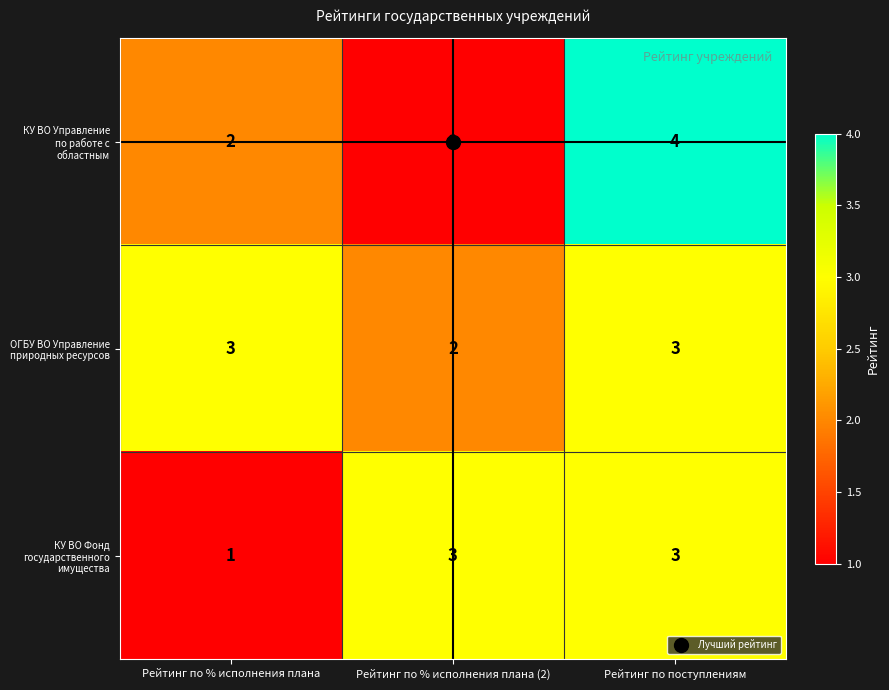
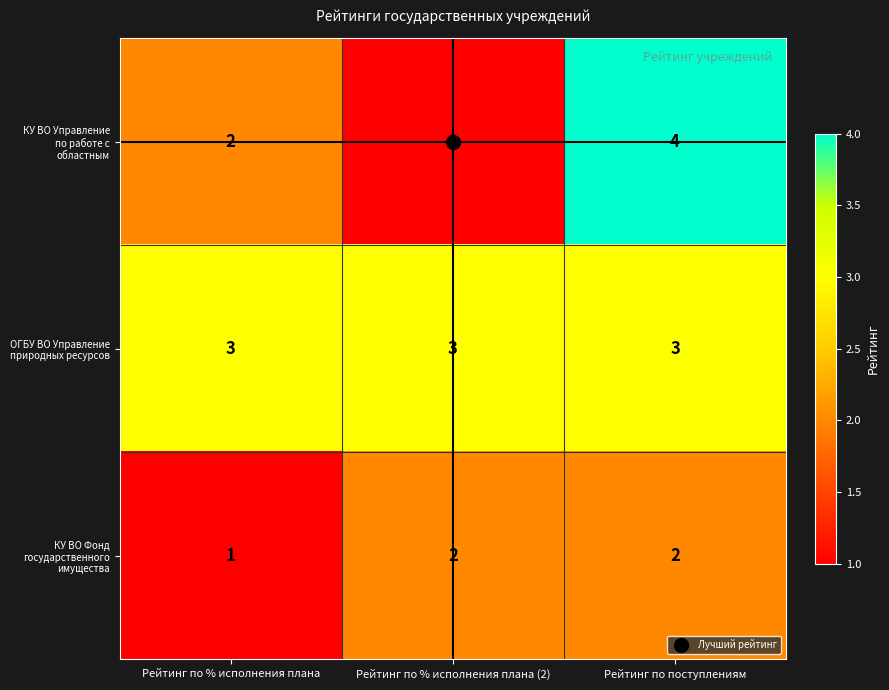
  {
    "КУ ВО Управление по работе с областным": {
      "Рейтинг по % исполнения плана": 2
    },
    "ОГБУ ВО Управление природных ресурсов": {
      "Рейтинг по % исполнения плана": 3,
-     "Рейтинг по % исполнения плана (2)": 2,
+     "Рейтинг по % исполнения плана (2)": 3,
      "Рейтинг по поступлениям": 3
    },
    "КУ ВО Фонд государственного имущества": {
      "Рейтинг по % исполнения плана": 1,
-     "Рейтинг по % исполнения плана (2)": 3,
-     "Рейтинг по поступлениям": 3
+     "Рейтинг по % исполнения плана (2)": 2,
+     "Рейтинг по поступлениям": 2
    }
  }
